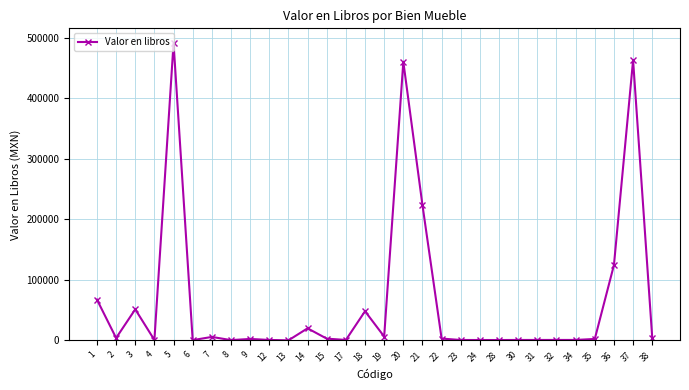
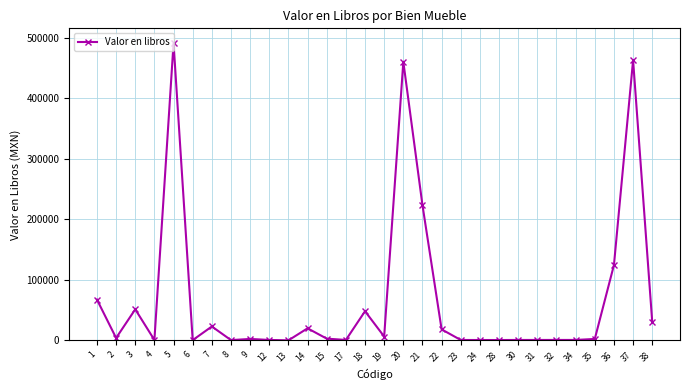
  {
    "1": 70000,
    "2": 0,
    "3": 50000,
    "4": 0,
    "6": 0,
-   "7": 10000,
+   "7": 20000,
    "8": 0,
    "9": 0,
    "12": 0,
    "13": 0,
    "14": 20000,
    "15": 0,
    "17": 0,
    "18": 50000,
    "19": 10000,
    "20": 460000,
    "21": 220000,
-   "22": 0,
+   "22": 20000,
    "23": 0,
    "24": 0,
    "28": 0,
    "30": 0,
    "31": 0,
    "32": 0,
    "34": 0,
    "35": 0,
    "36": 120000,
    "37": 460000,
-   "38": 0
+   "38": 30000
  }
